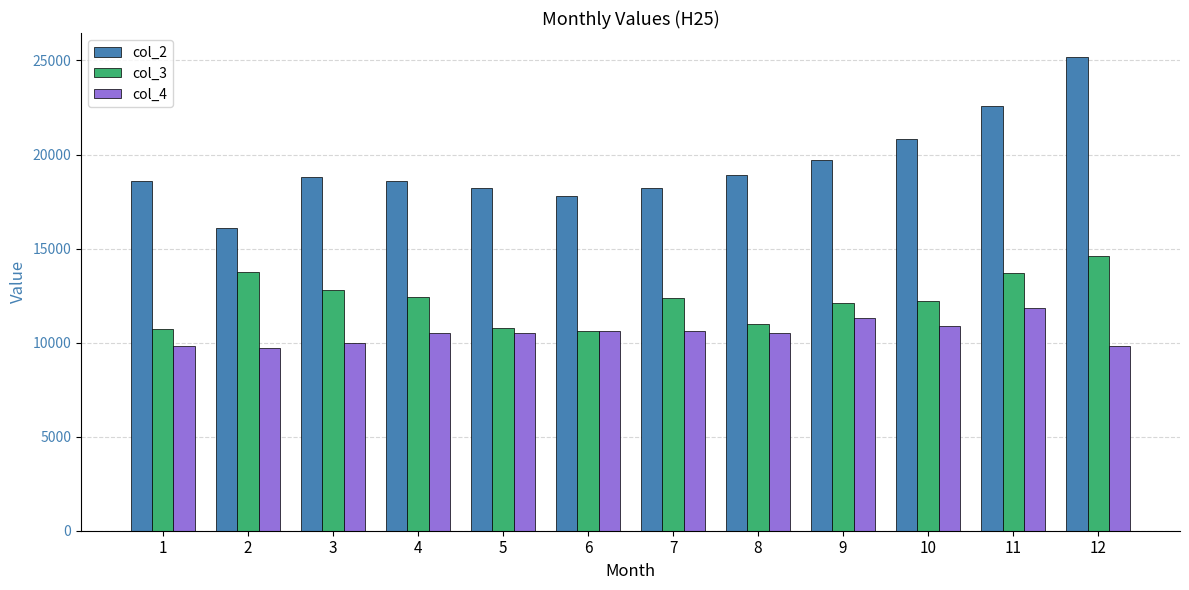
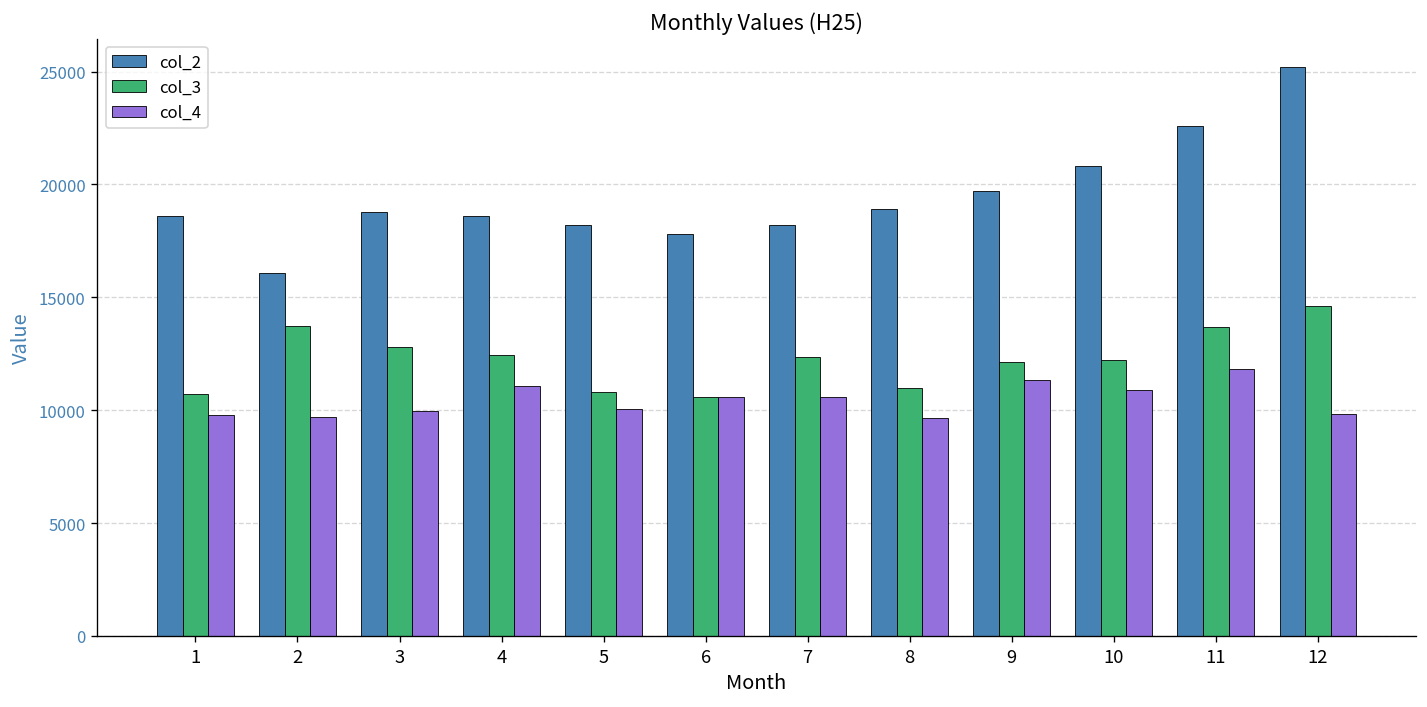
  {
    "col_2": {
      "1": 18600,
      "2": 16100,
      "3": 18800,
      "4": 18600,
      "5": 18200,
      "6": 17800,
      "7": 18200,
      "8": 18900,
      "9": 19700,
      "10": 20800,
      "11": 22600,
      "12": 25200
    },
    "col_3": {
      "1": 10700,
      "2": 13700,
      "3": 12800,
      "4": 12400,
      "5": 10800,
      "6": 10600,
      "7": 12400,
      "8": 11000,
      "9": 12100,
      "10": 12200,
      "11": 13700,
      "12": 14600
    },
    "col_4": {
      "1": 9800,
      "2": 9700,
      "3": 10000,
-     "4": 10500,
-     "5": 10500,
+     "4": 11100,
+     "5": 10000,
      "6": 10600,
      "7": 10600,
-     "8": 10500,
+     "8": 9600,
      "9": 11300,
      "10": 10900,
      "11": 11800,
      "12": 9800
    }
  }
